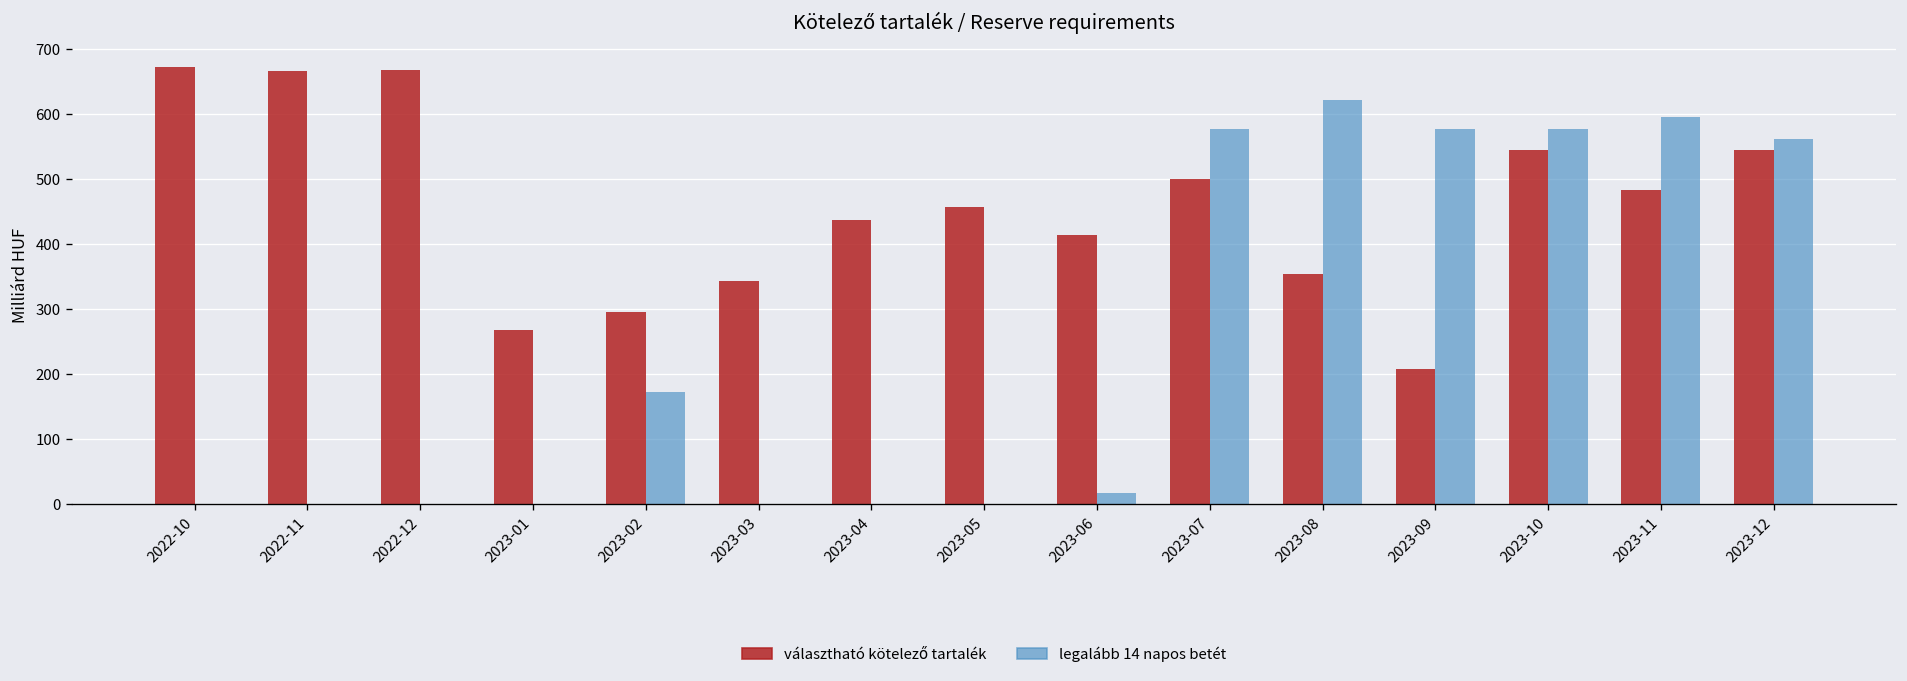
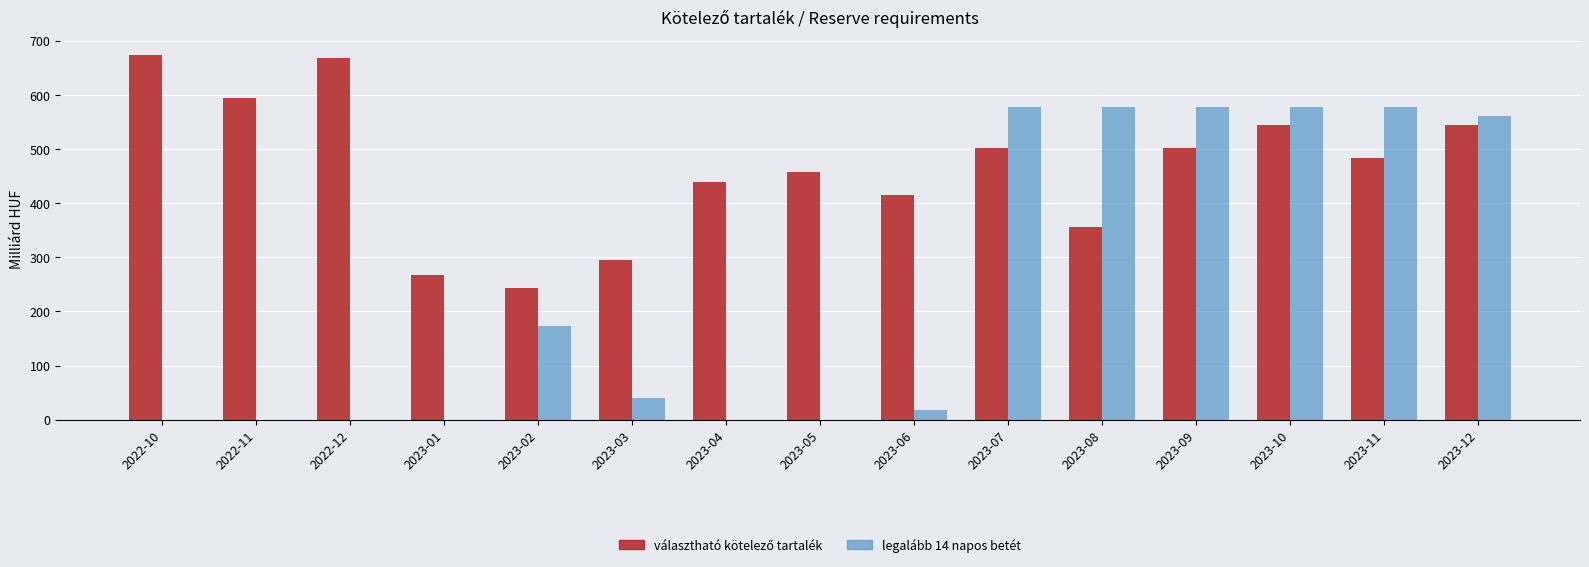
  {
    "választható kötelező tartalék": {
      "2022-10": 670,
-     "2022-11": 670,
+     "2022-11": 590,
      "2022-12": 670,
      "2023-01": 270,
-     "2023-02": 300,
-     "2023-03": 340,
+     "2023-02": 240,
+     "2023-03": 290,
      "2023-04": 440,
      "2023-05": 460,
      "2023-06": 410,
      "2023-07": 500,
      "2023-08": 360,
-     "2023-09": 210,
+     "2023-09": 500,
      "2023-10": 540,
      "2023-11": 480,
      "2023-12": 540
    },
    "legalább 14 napos betét": {
      "2022-10": 0,
      "2022-11": 0,
      "2022-12": 0,
      "2023-01": 0,
      "2023-02": 170,
-     "2023-03": 0,
+     "2023-03": 40,
      "2023-04": 0,
      "2023-05": 0,
      "2023-06": 20,
      "2023-07": 580,
-     "2023-08": 620,
+     "2023-08": 580,
      "2023-09": 580,
      "2023-10": 580,
-     "2023-11": 600,
+     "2023-11": 580,
      "2023-12": 560
    }
  }
